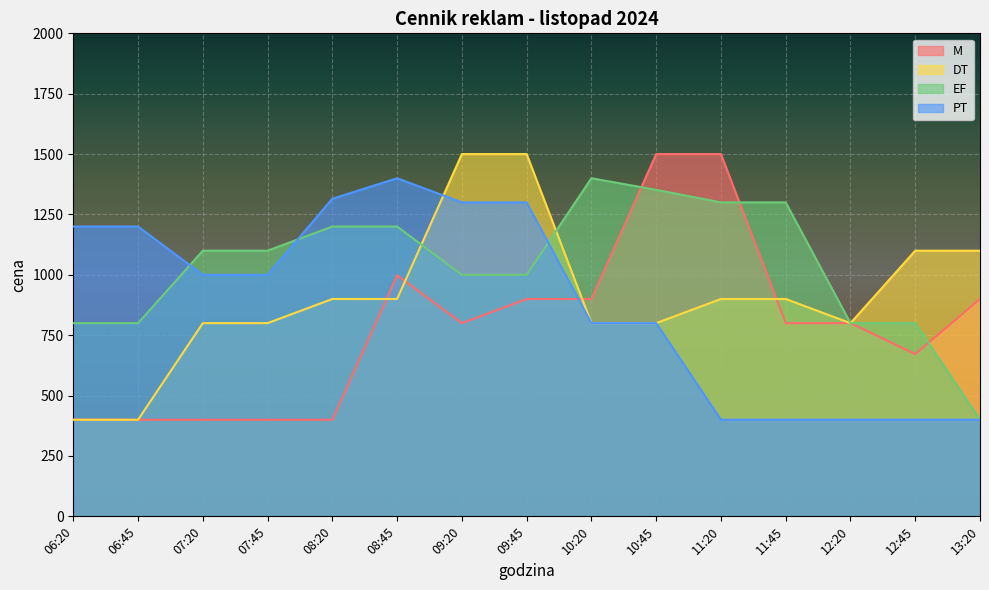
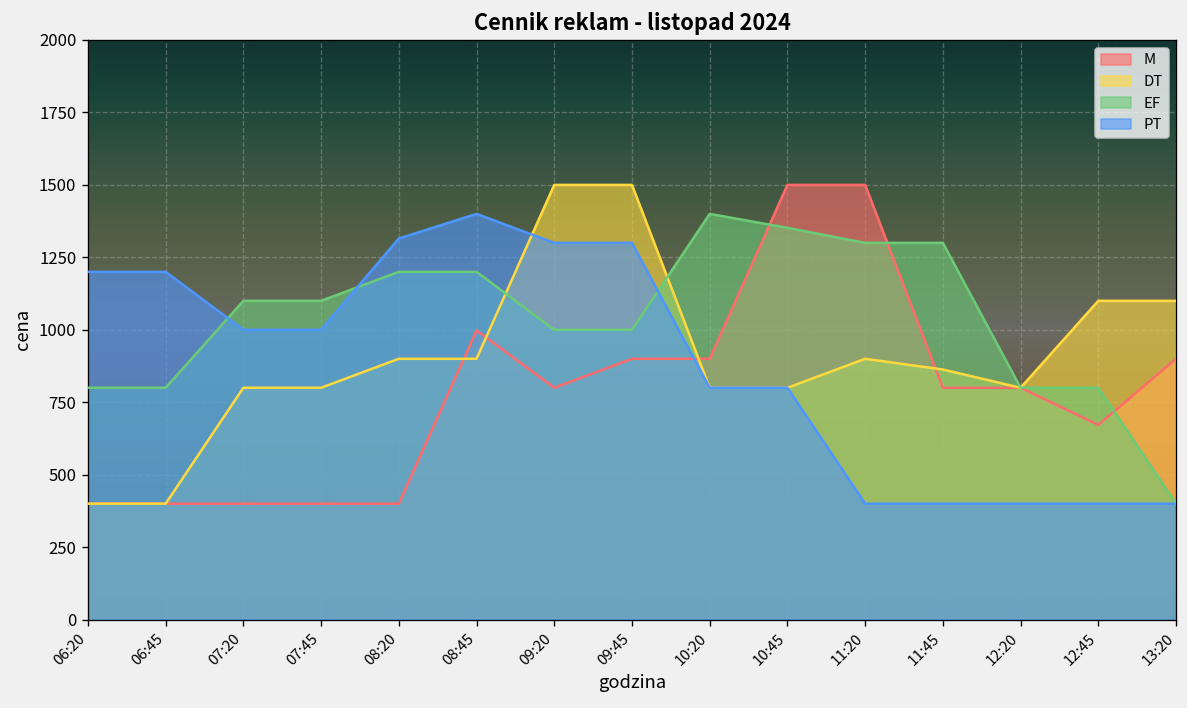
  {
    "M": {
      "07:20": 400,
      "07:45": 400,
      "08:20": 400,
      "08:45": 1000,
      "09:20": 800,
      "09:45": 900,
      "10:20": 900,
      "10:45": 1500,
      "11:20": 1500,
      "11:45": 800,
      "12:45": 670,
      "13:20": 900
    },
    "DT": {
      "07:20": 800,
      "07:45": 800,
      "08:20": 900,
      "08:45": 900,
      "09:20": 1500,
      "09:45": 1500,
      "11:20": 900,
-     "11:45": 900,
+     "11:45": 860,
      "12:45": 1100,
      "13:20": 1100
    },
    "EF": {
      "06:20": 800,
      "06:45": 800,
      "07:20": 1100,
      "07:45": 1100,
      "08:20": 1200,
      "08:45": 1200,
      "09:20": 1000,
      "09:45": 1000,
      "10:20": 1400,
      "10:45": 1350,
      "11:20": 1300,
      "11:45": 1300,
      "12:45": 800
    },
    "PT": {
      "06:20": 1200,
      "06:45": 1200,
      "07:20": 1000,
      "07:45": 1000,
      "08:20": 1320,
      "08:45": 1400,
      "09:20": 1300,
      "09:45": 1300,
      "11:20": 400,
      "11:45": 400,
      "12:20": 400,
      "12:45": 400
    }
  }
